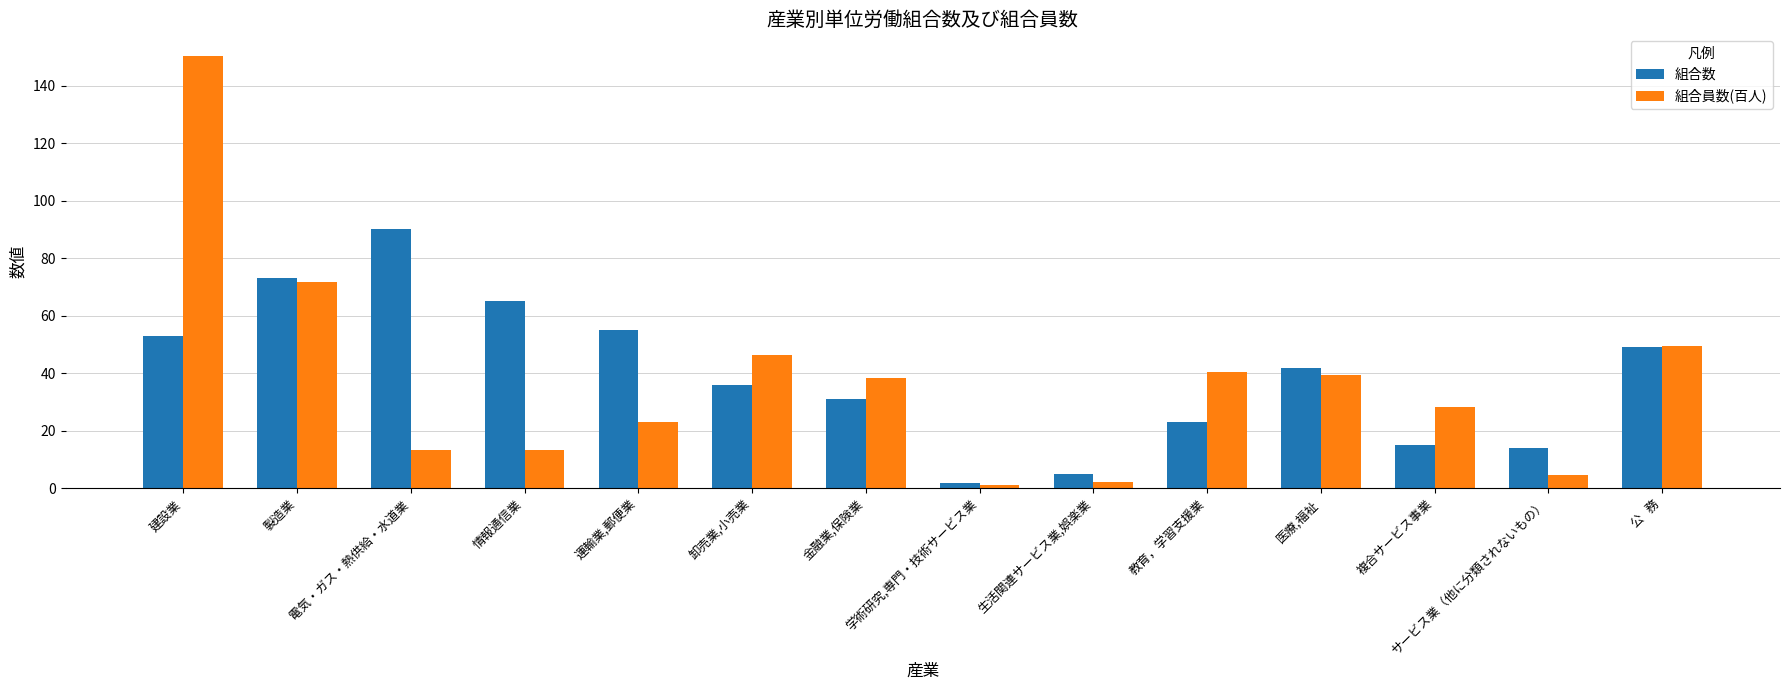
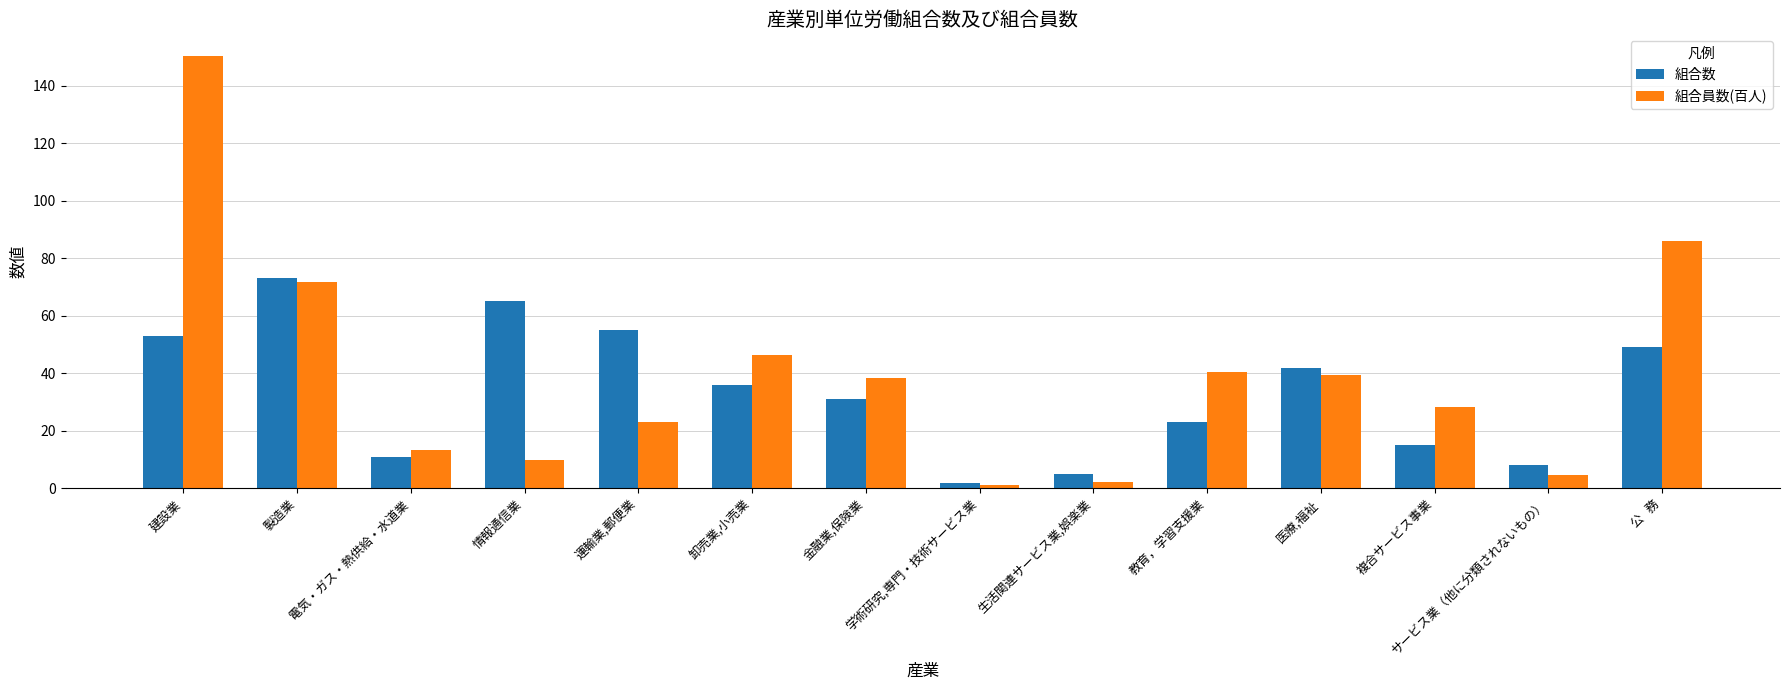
  {
    "組合数": {
      "建設業": 53,
      "製造業": 73,
-     "電気・ガス・熱供給・水道業": 90,
+     "電気・ガス・熱供給・水道業": 11,
      "情報通信業": 65,
      "運輸業,郵便業": 55,
      "卸売業,小売業": 36,
      "金融業,保険業": 31,
      "学術研究,専門・技術サービス業": 2,
      "生活関連サービス業,娯楽業": 5,
      "教育，学習支援業": 23,
      "医療,福祉": 42,
      "複合サービス事業": 15,
-     "サービス業（他に分類されないもの）": 14,
+     "サービス業（他に分類されないもの）": 8,
      "公 務": 49
    },
    "組合員数(百人)": {
      "建設業": 150,
      "製造業": 72,
      "電気・ガス・熱供給・水道業": 13,
-     "情報通信業": 13,
+     "情報通信業": 10,
      "運輸業,郵便業": 23,
      "卸売業,小売業": 46,
      "金融業,保険業": 38,
      "学術研究,専門・技術サービス業": 1,
      "生活関連サービス業,娯楽業": 2,
      "教育，学習支援業": 40,
      "医療,福祉": 39,
      "複合サービス事業": 28,
      "サービス業（他に分類されないもの）": 5,
-     "公 務": 50
+     "公 務": 86
    }
  }
